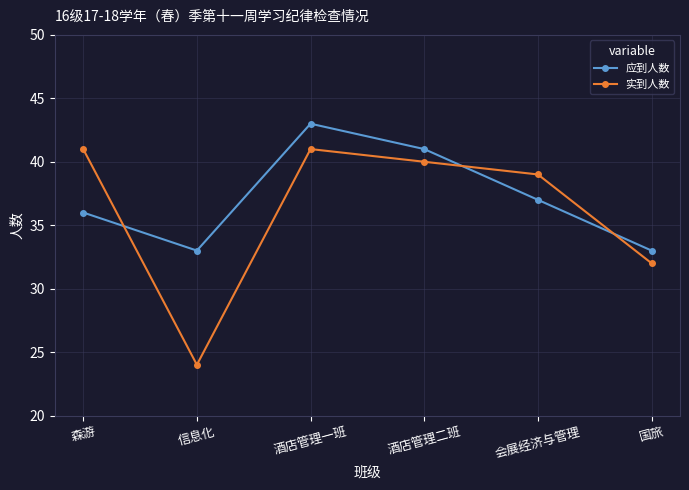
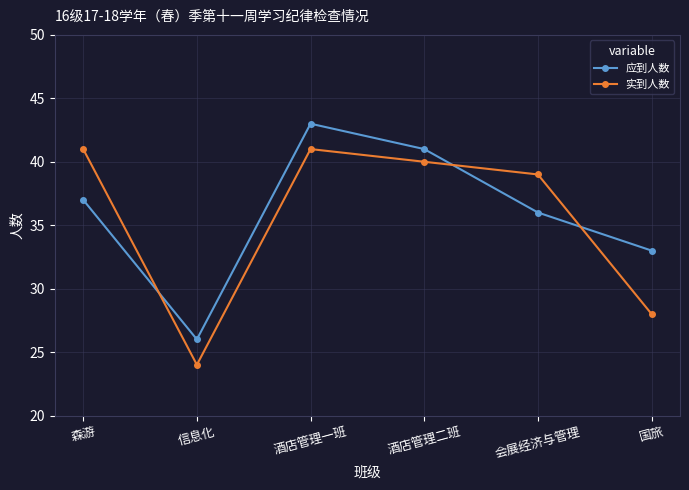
  {
    "应到人数": {
-     "森游": 36,
-     "信息化": 33,
+     "森游": 37,
+     "信息化": 26,
      "酒店管理一班": 43,
      "酒店管理二班": 41,
-     "会展经济与管理": 37,
+     "会展经济与管理": 36,
      "国旅": 33
    },
    "实到人数": {
      "森游": 41,
      "信息化": 24,
      "酒店管理一班": 41,
      "酒店管理二班": 40,
      "会展经济与管理": 39,
-     "国旅": 32
+     "国旅": 28
    }
  }
